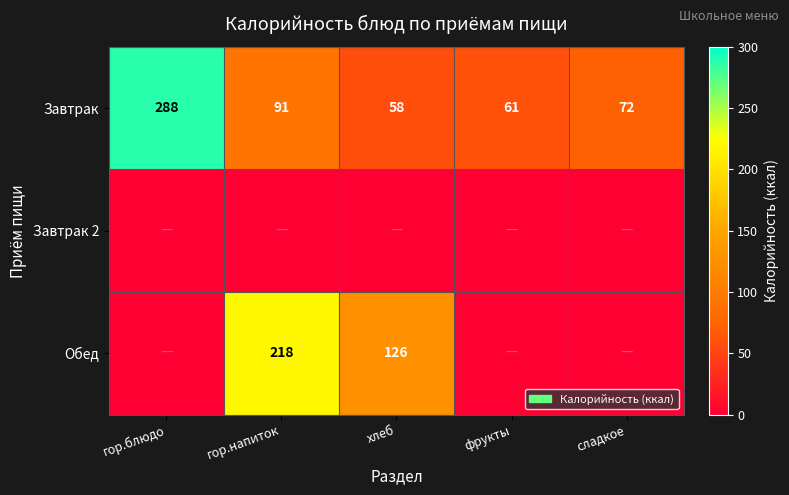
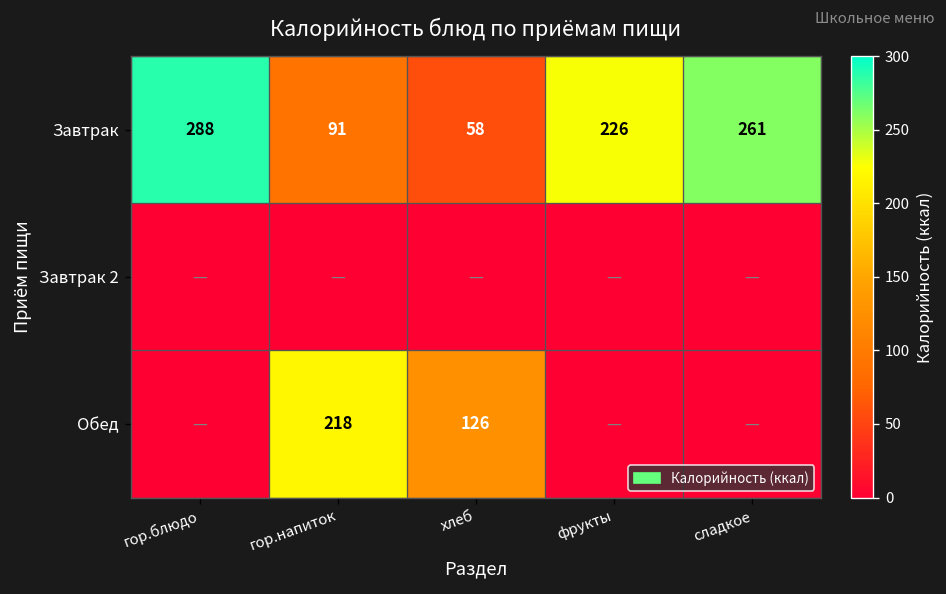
  {
    "Завтрак": {
      "гор.блюдо": 288,
      "гор.напиток": 91,
      "хлеб": 58,
-     "фрукты": 61,
-     "сладкое": 72
+     "фрукты": 226,
+     "сладкое": 261
    },
    "Обед": {
      "гор.напиток": 218,
      "хлеб": 126
    }
  }
